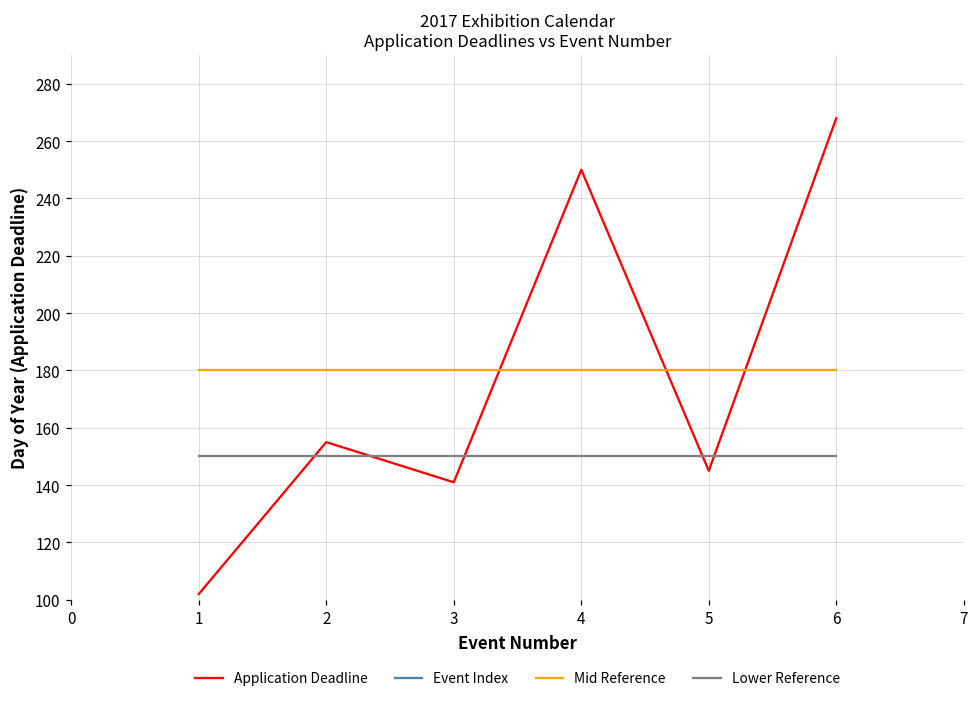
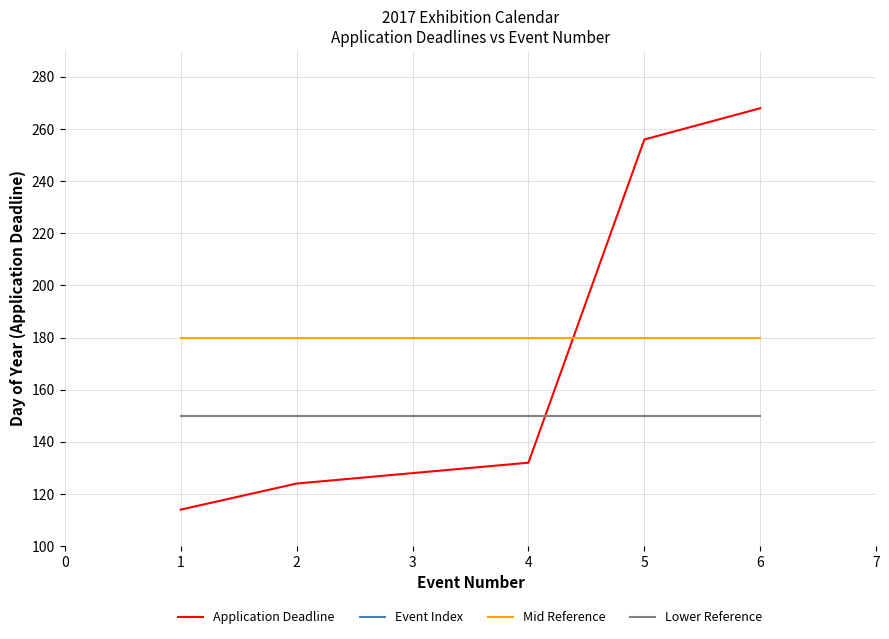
  {
    "Application Deadline": {
-     "1": 102,
-     "2": 155,
-     "3": 141,
-     "4": 250,
-     "5": 145,
+     "1": 114,
+     "2": 124,
+     "3": 128,
+     "4": 132,
+     "5": 256,
      "6": 268
    },
    "Mid Reference": {
      "1": 180,
      "2": 180,
      "3": 180,
      "4": 180,
      "5": 180,
      "6": 180
    },
    "Lower Reference": {
      "1": 150,
      "2": 150,
      "3": 150,
      "4": 150,
      "5": 150,
      "6": 150
    }
  }
